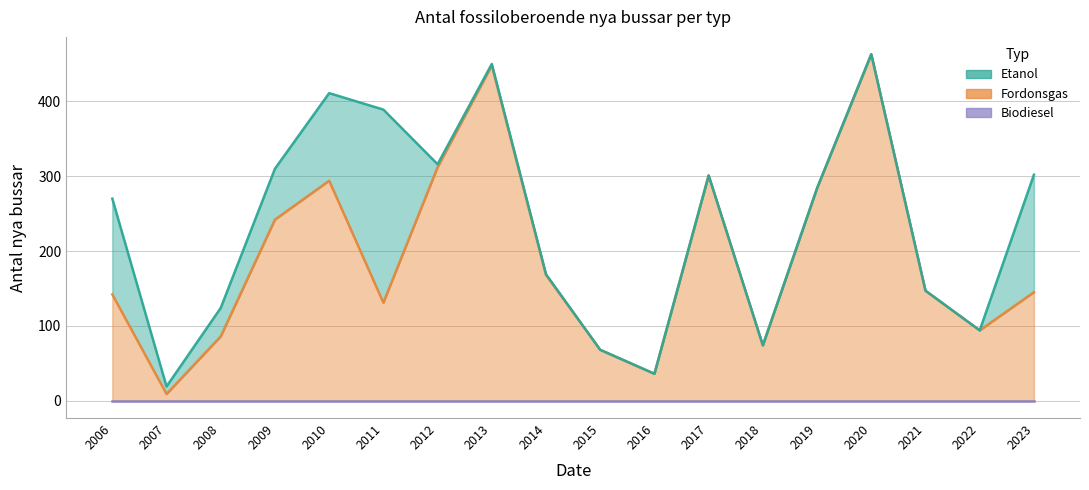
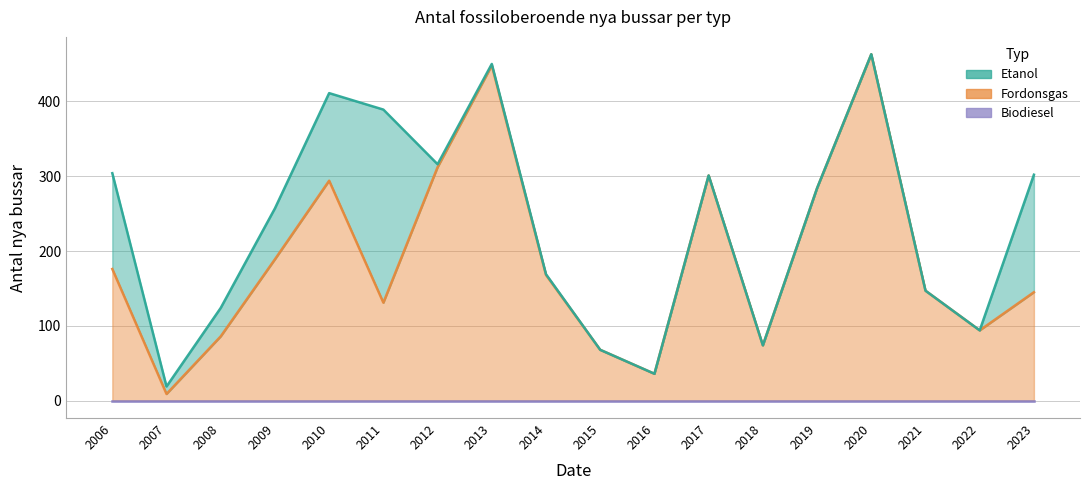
  {
    "Biodiesel": {
      "2006": 0,
      "2007": 0,
      "2008": 0,
      "2009": 0,
      "2010": 0,
      "2011": 0,
      "2012": 0,
      "2013": 0,
      "2014": 0,
      "2015": 0,
      "2016": 0,
      "2017": 0,
      "2018": 0,
      "2019": 0,
      "2020": 0,
      "2021": 0,
      "2022": 0,
      "2023": 0
    },
    "Fordonsgas": {
-     "2006": 140,
+     "2006": 180,
      "2007": 10,
      "2008": 90,
-     "2009": 240,
+     "2009": 190,
      "2010": 290,
      "2011": 130,
      "2012": 310,
      "2023": 150
    },
    "Etanol": {
      "2006": 130,
      "2007": 10,
      "2008": 40,
      "2009": 70,
      "2010": 120,
      "2011": 260,
      "2012": 0,
      "2023": 160
    }
  }
